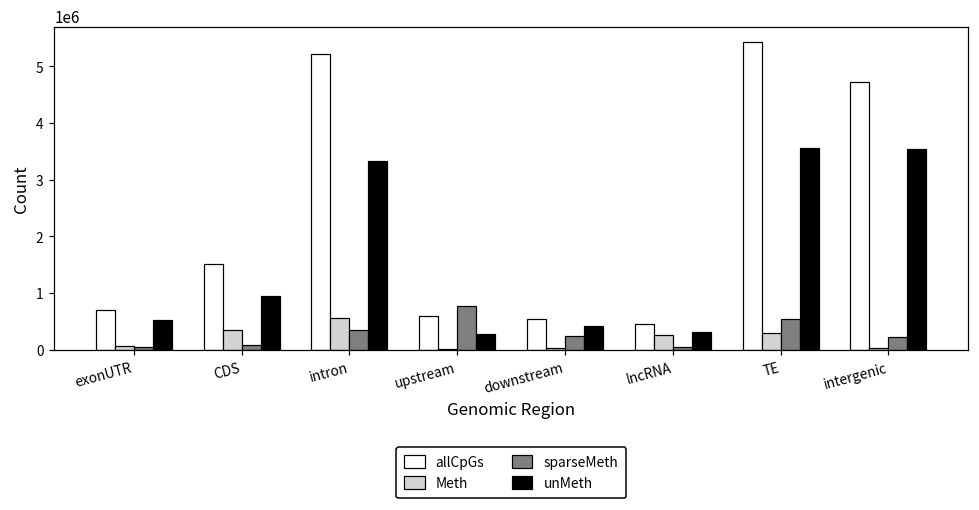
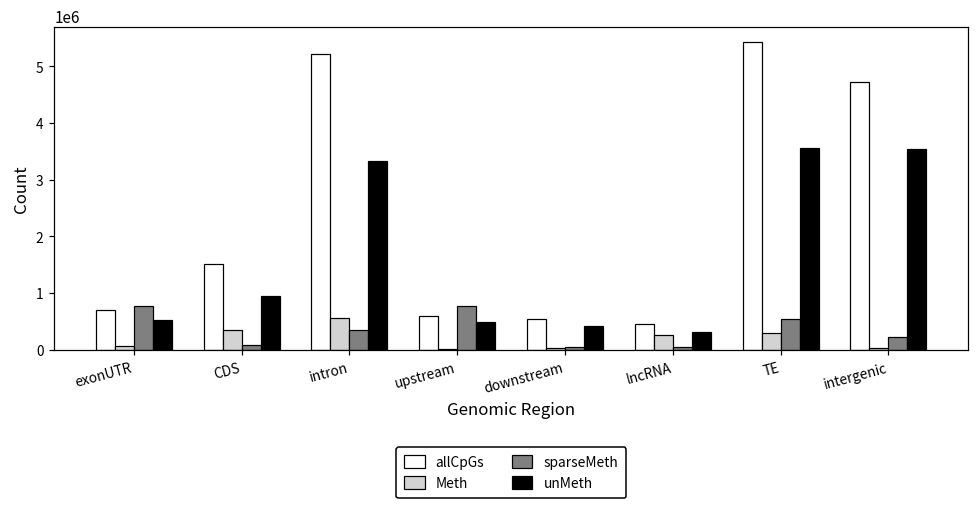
  {
    "allCpGs": {
      "exonUTR": 700000,
      "CDS": 1500000,
      "intron": 5200000,
      "upstream": 600000,
      "downstream": 500000,
      "lncRNA": 500000,
      "TE": 5400000,
      "intergenic": 4700000
    },
    "Meth": {
      "exonUTR": 100000,
      "CDS": 400000,
      "intron": 600000,
      "lncRNA": 300000,
      "TE": 300000
    },
    "sparseMeth": {
-     "exonUTR": 100000,
+     "exonUTR": 800000,
      "CDS": 100000,
      "intron": 300000,
      "upstream": 800000,
-     "downstream": 200000,
+     "downstream": 0,
      "TE": 500000,
      "intergenic": 200000
    },
    "unMeth": {
      "exonUTR": 500000,
      "CDS": 1000000,
      "intron": 3300000,
-     "upstream": 300000,
+     "upstream": 500000,
      "downstream": 400000,
      "lncRNA": 300000,
      "TE": 3600000,
      "intergenic": 3500000
    }
  }
